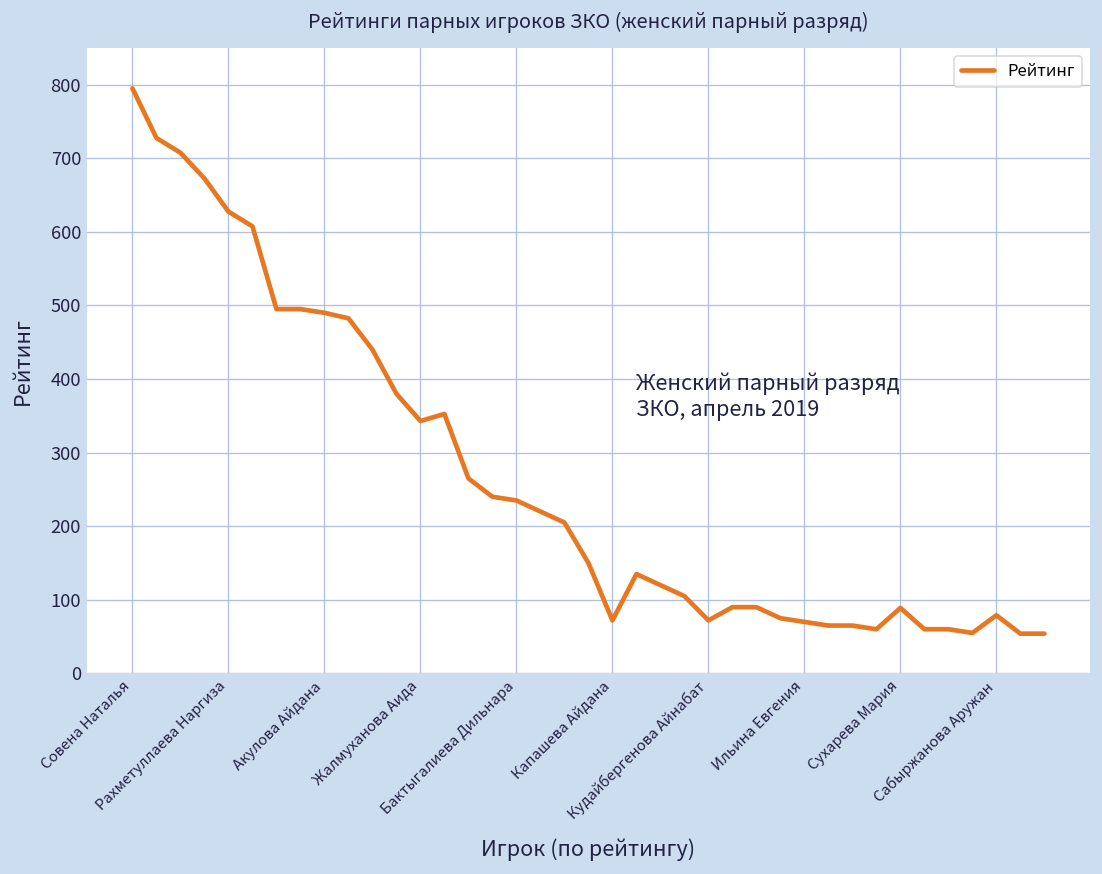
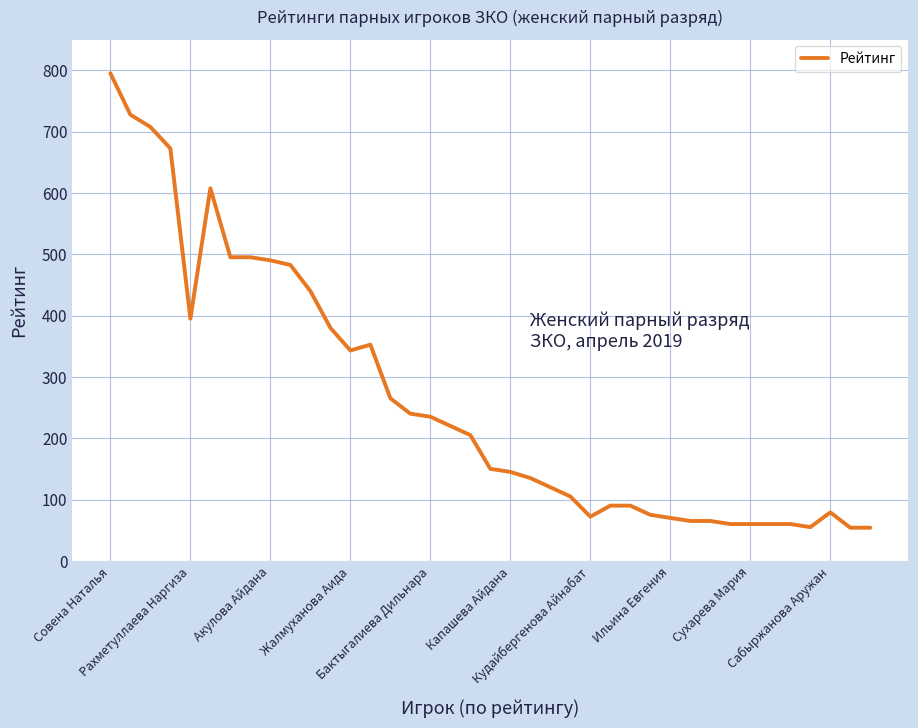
  {
    "Совена Наталья": 800,
-   "Рахметуллаева Наргиза": 630,
+   "Рахметуллаева Наргиза": 390,
    "Акулова Айдана": 490,
    "Жалмуханова Аида": 340,
    "Бактыгалиева Дильнара": 240,
-   "Капашева Айдана": 70,
+   "Капашева Айдана": 150,
    "Кудайбергенова Айнабат": 70,
    "Ильина Евгения": 70,
-   "Сухарева Мария": 90,
+   "Сухарева Мария": 60,
    "Сабыржанова Аружан": 80
  }
